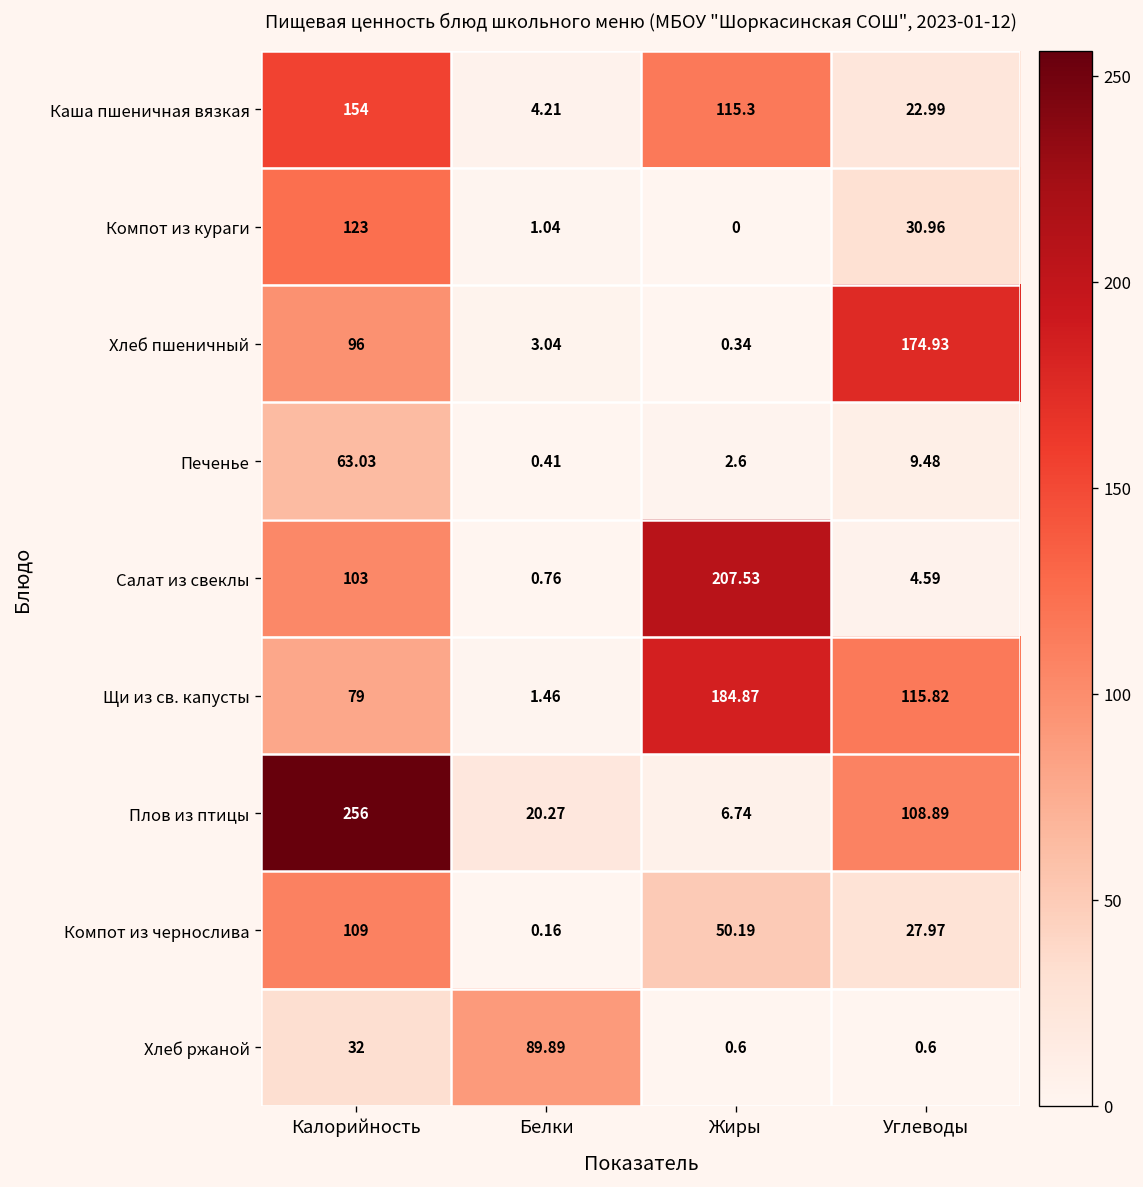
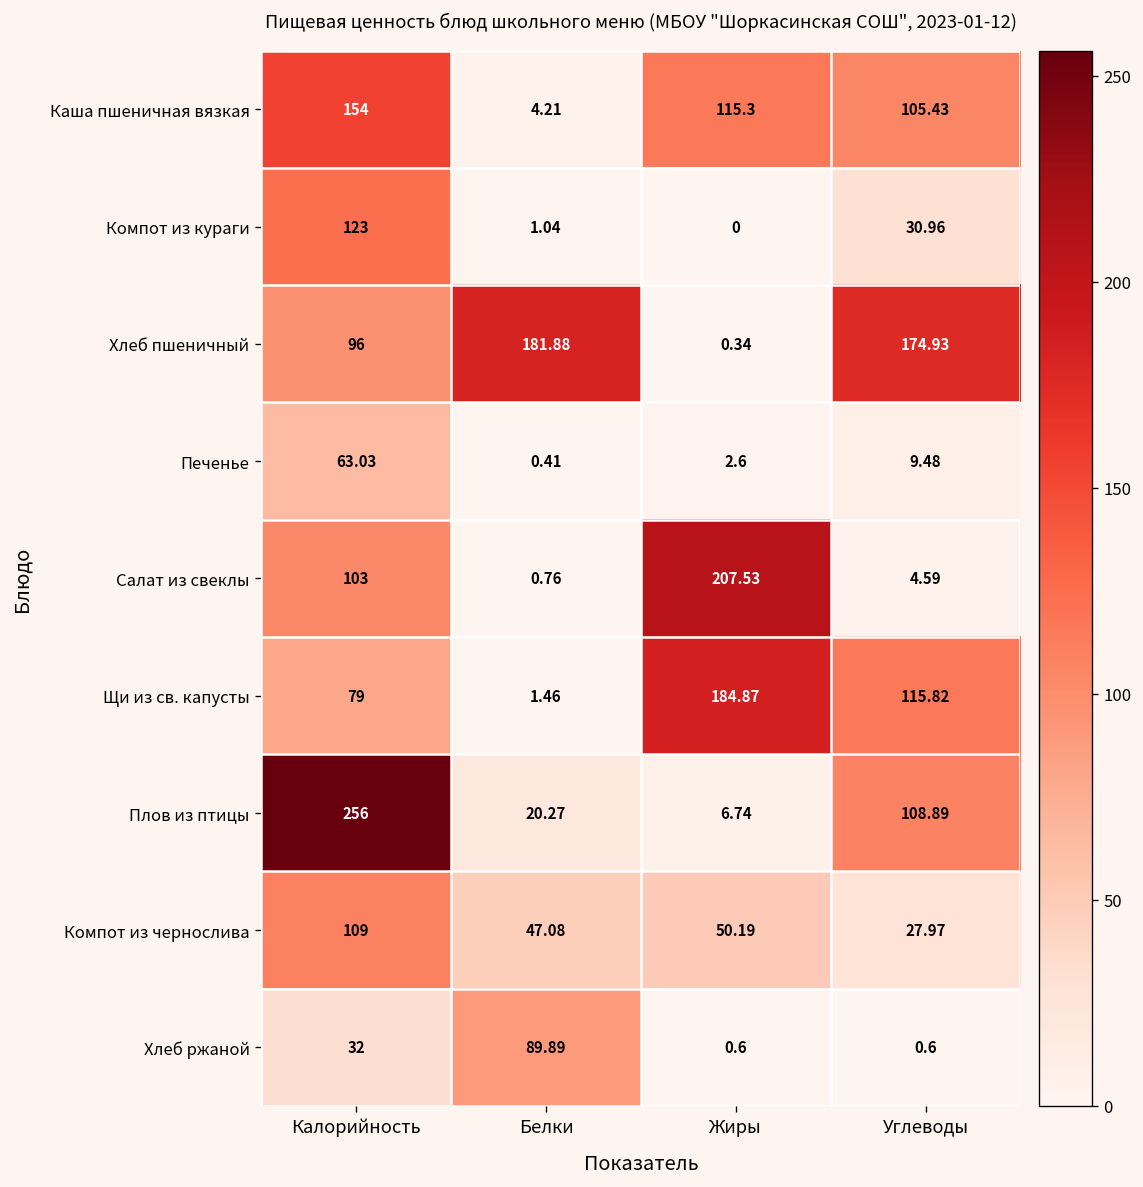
  {
    "Каша пшеничная вязкая": {
      "Калорийность": 154,
      "Белки": 4.21,
      "Жиры": 115.3,
-     "Углеводы": 22.99
+     "Углеводы": 105.43
    },
    "Компот из кураги": {
      "Калорийность": 123,
      "Белки": 1.04,
      "Жиры": 0,
      "Углеводы": 30.96
    },
    "Хлеб пшеничный": {
      "Калорийность": 96,
-     "Белки": 3.04,
+     "Белки": 181.88,
      "Жиры": 0.34,
      "Углеводы": 174.93
    },
    "Печенье": {
      "Калорийность": 63.03,
      "Белки": 0.41,
      "Жиры": 2.6,
      "Углеводы": 9.48
    },
    "Салат из свеклы": {
      "Калорийность": 103,
      "Белки": 0.76,
      "Жиры": 207.53,
      "Углеводы": 4.59
    },
    "Щи из св. капусты": {
      "Калорийность": 79,
      "Белки": 1.46,
      "Жиры": 184.87,
      "Углеводы": 115.82
    },
    "Плов из птицы": {
      "Калорийность": 256,
      "Белки": 20.27,
      "Жиры": 6.74,
      "Углеводы": 108.89
    },
    "Компот из чернослива": {
      "Калорийность": 109,
-     "Белки": 0.16,
+     "Белки": 47.08,
      "Жиры": 50.19,
      "Углеводы": 27.97
    },
    "Хлеб ржаной": {
      "Калорийность": 32,
      "Белки": 89.89,
      "Жиры": 0.6,
      "Углеводы": 0.6
    }
  }
